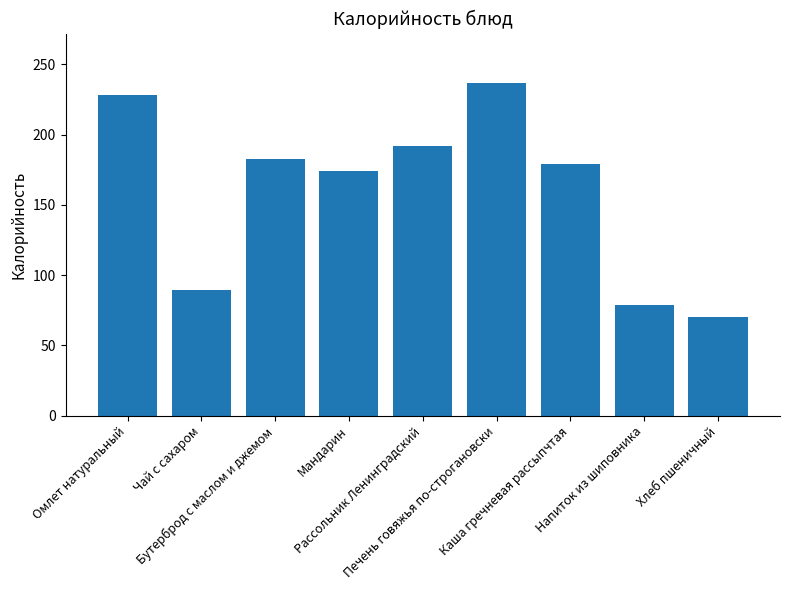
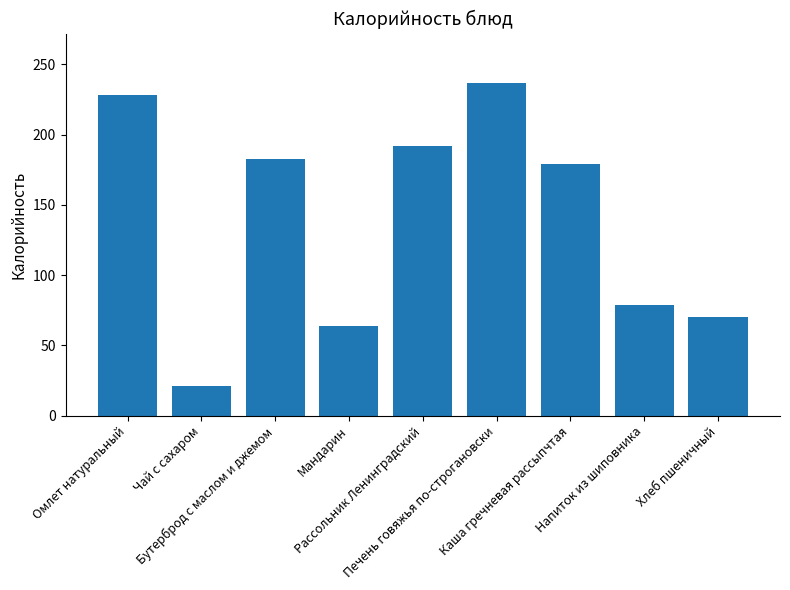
  {
    "Омлет натуральный": 229,
-   "Чай с сахаром": 89,
+   "Чай с сахаром": 21,
    "Бутерброд с маслом и джемом": 183,
-   "Мандарин": 174,
+   "Мандарин": 64,
    "Рассольник Ленинградский": 192,
    "Печень говяжья по-строгановски": 237,
    "Каша гречневая рассыпчтая": 180,
    "Напиток из шиповника": 79,
    "Хлеб пшеничный": 70
  }
